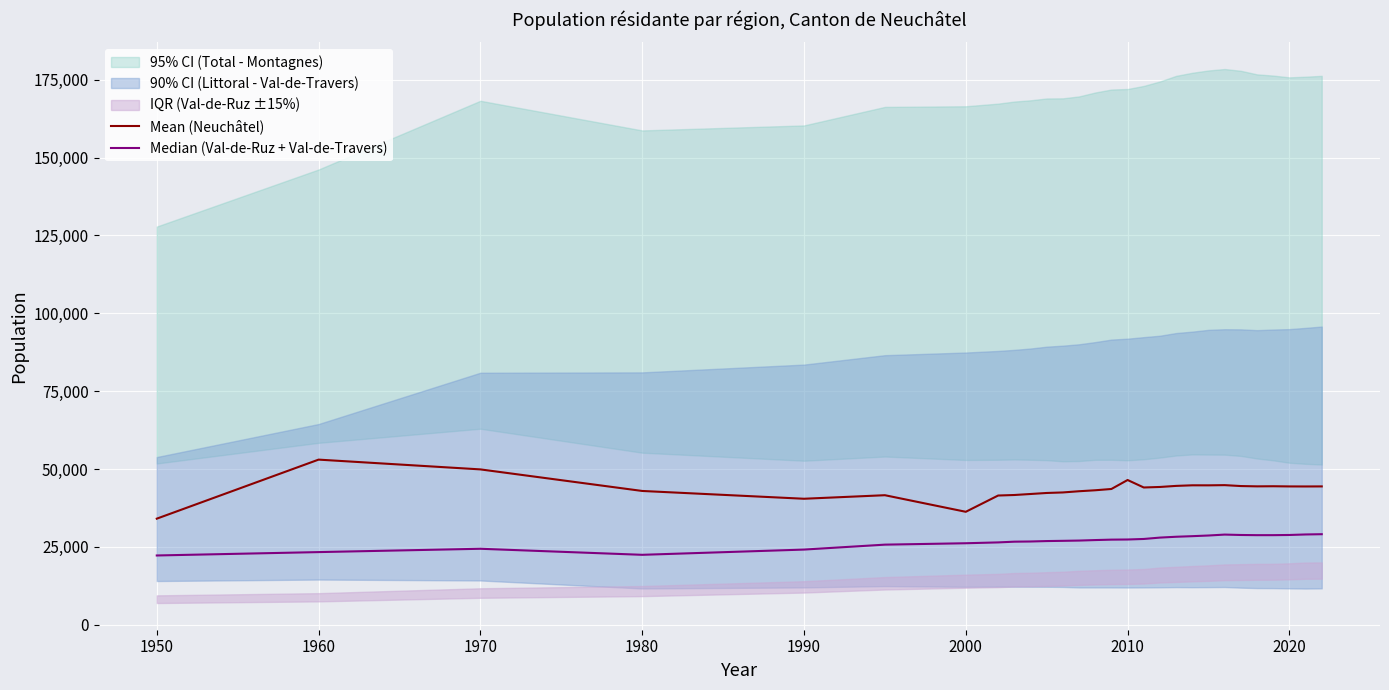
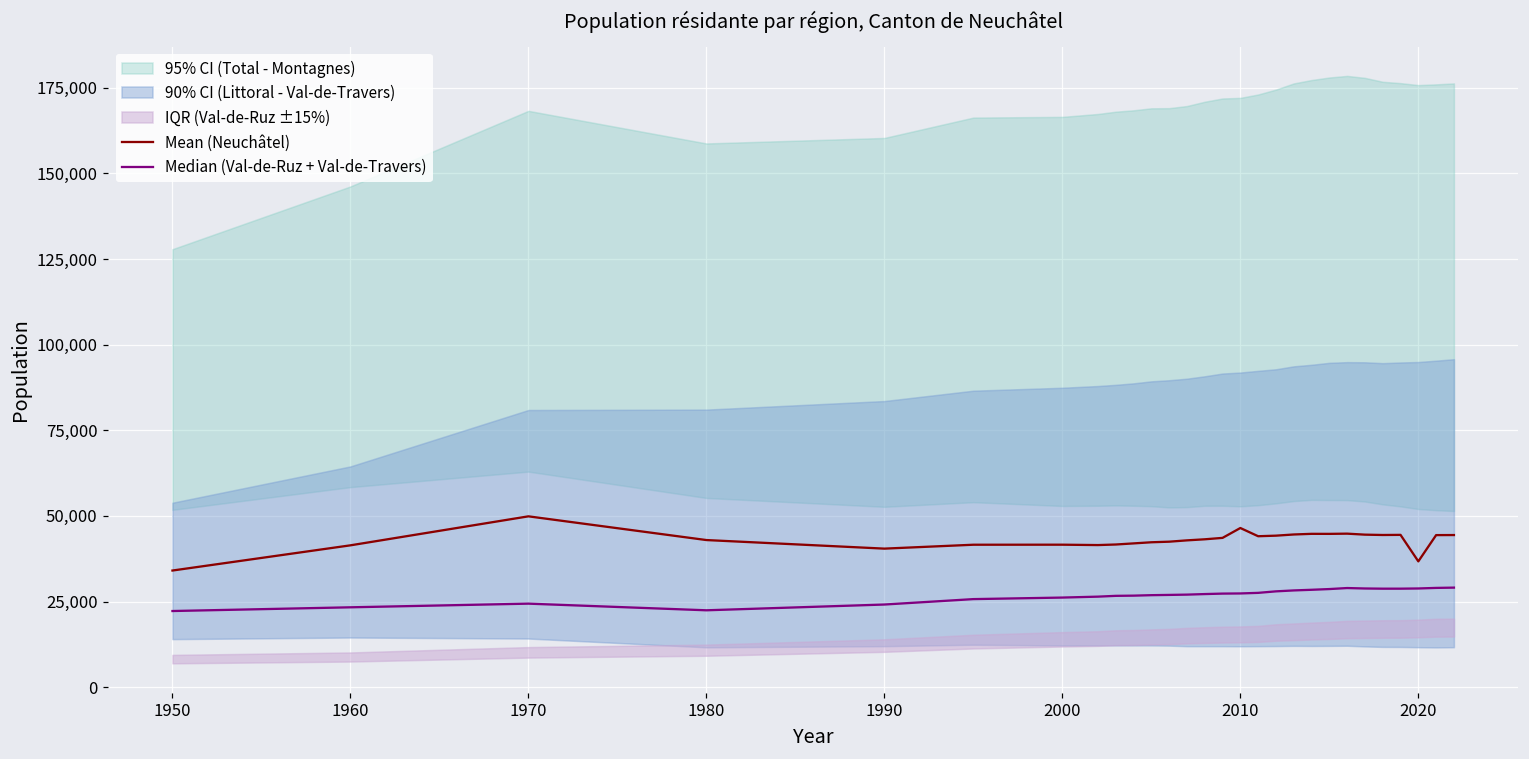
  {
    "Mean (Neuchâtel)": {
      "1950": "34,000",
-     "1960": "53,000",
+     "1960": "41,000",
      "1970": "50,000",
      "1980": "43,000",
      "1990": "40,000",
-     "2000": "36,000",
+     "2000": "42,000",
      "2010": "46,000",
-     "2020": "44,000"
+     "2020": "37,000"
    },
    "Median (Val-de-Ruz + Val-de-Travers)": {
      "1950": "22,000",
      "1960": "23,000",
      "1970": "24,000",
      "1980": "22,000",
      "1990": "24,000",
      "2000": "26,000",
      "2010": "27,000",
      "2020": "29,000"
    }
  }
